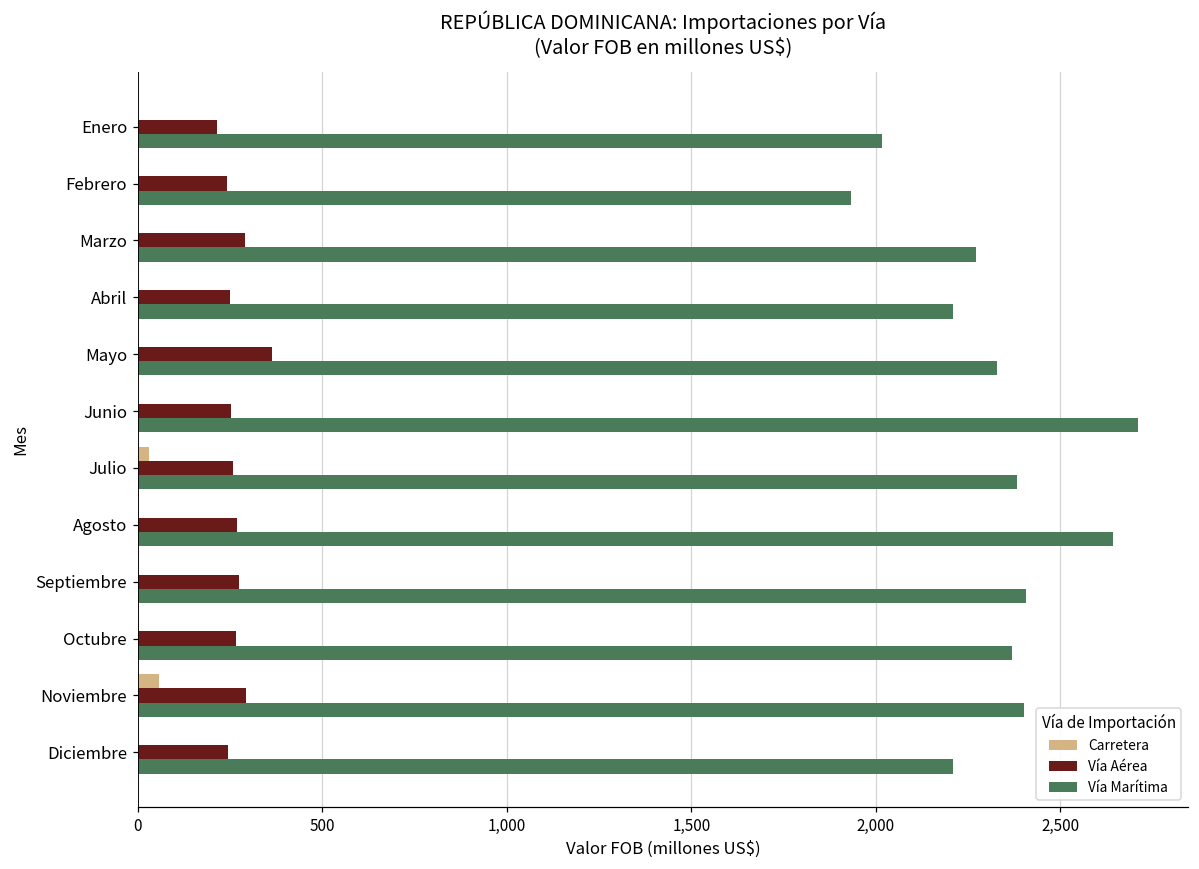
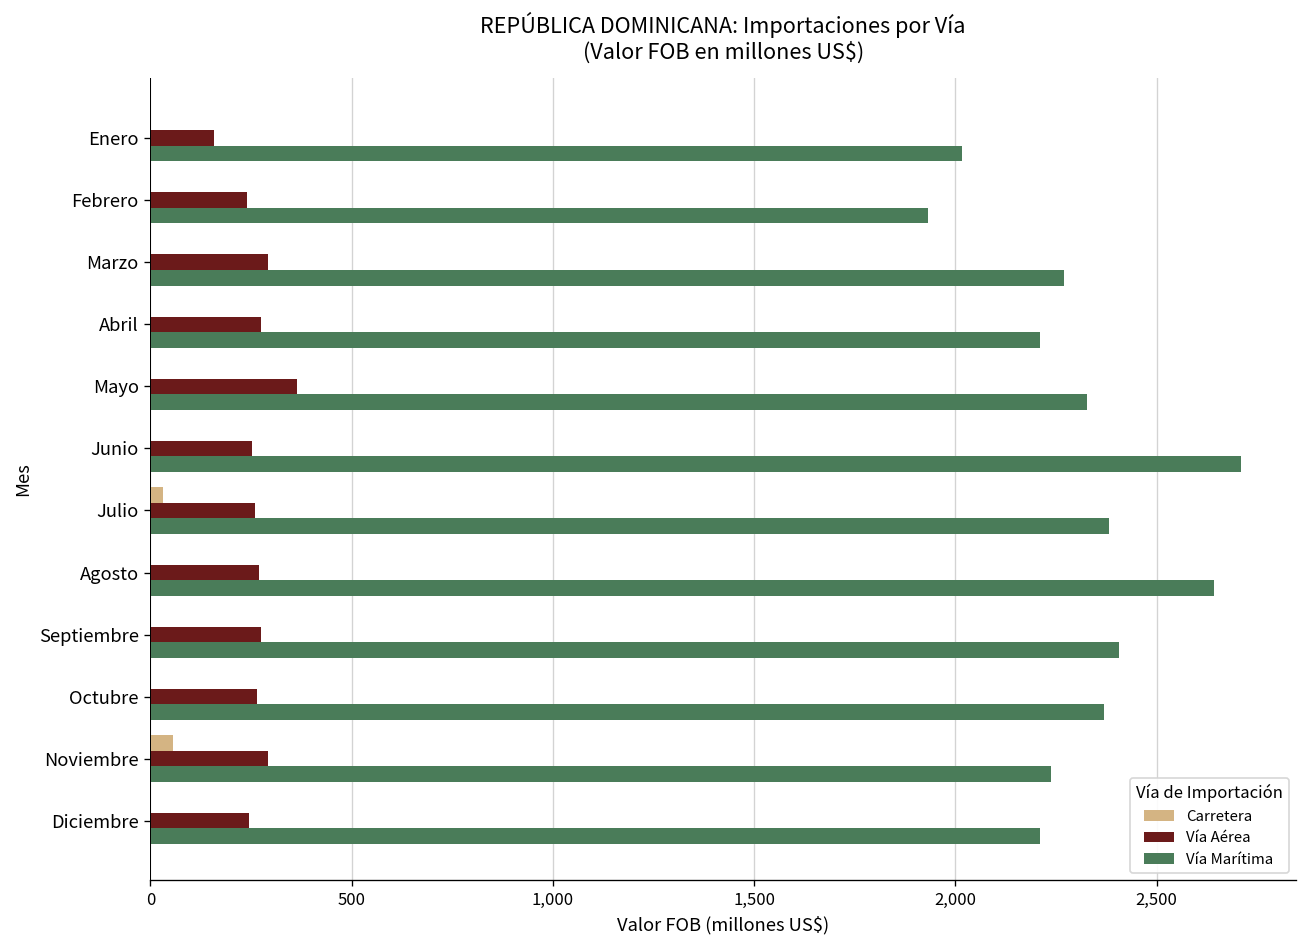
  {
    "Carretera": {
      "Julio": "30",
      "Noviembre": "60"
    },
    "Vía Aérea": {
-     "Enero": "210",
+     "Enero": "160",
      "Febrero": "240",
      "Marzo": "290",
-     "Abril": "250",
+     "Abril": "270",
      "Mayo": "360",
      "Junio": "250",
      "Julio": "260",
      "Agosto": "270",
      "Septiembre": "270",
      "Octubre": "270",
      "Noviembre": "290",
      "Diciembre": "240"
    },
    "Vía Marítima": {
      "Enero": "2,020",
      "Febrero": "1,930",
      "Marzo": "2,270",
      "Abril": "2,210",
      "Mayo": "2,330",
      "Junio": "2,710",
      "Julio": "2,380",
      "Agosto": "2,640",
      "Septiembre": "2,410",
      "Octubre": "2,370",
-     "Noviembre": "2,400",
+     "Noviembre": "2,240",
      "Diciembre": "2,210"
    }
  }
